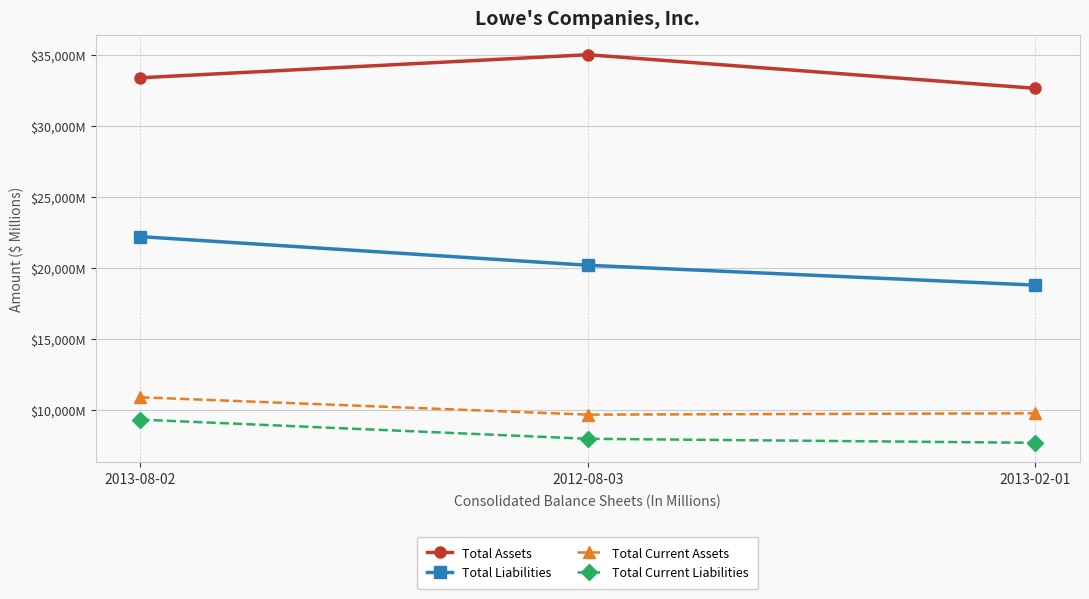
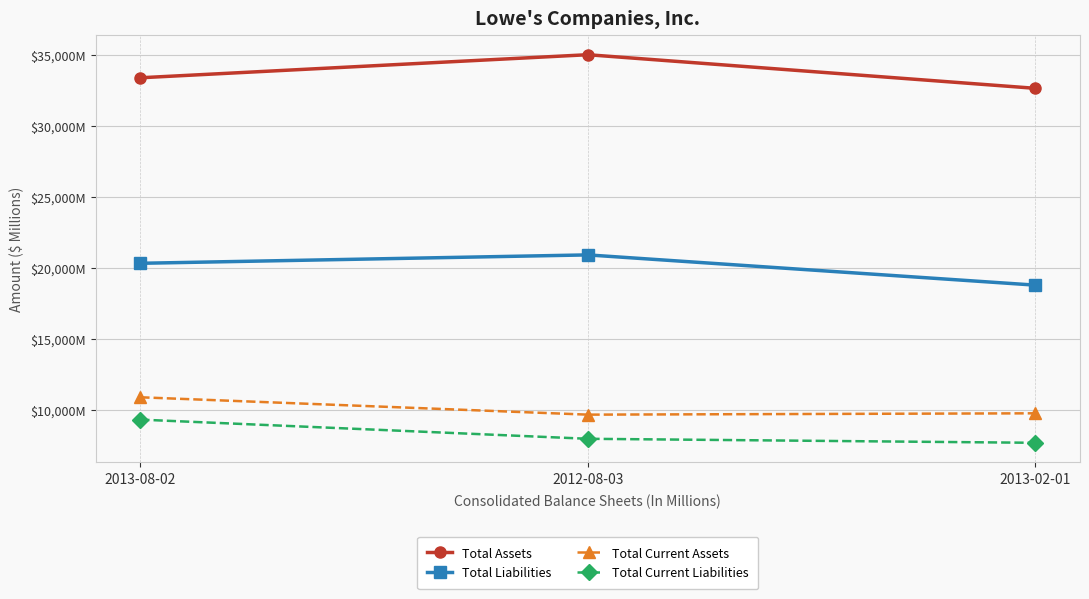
  {
    "Total Assets": {
      "2013-08-02": "$33,400,000,000",
      "2012-08-03": "$35,000,000,000",
      "2013-02-01": "$32,700,000,000"
    },
    "Total Liabilities": {
-     "2013-08-02": "$22,200,000,000",
-     "2012-08-03": "$20,200,000,000",
+     "2013-08-02": "$20,300,000,000",
+     "2012-08-03": "$20,900,000,000",
      "2013-02-01": "$18,800,000,000"
    },
    "Total Current Assets": {
      "2013-08-02": "$10,900,000,000",
      "2012-08-03": "$9,700,000,000",
      "2013-02-01": "$9,800,000,000"
    },
    "Total Current Liabilities": {
      "2013-08-02": "$9,300,000,000",
      "2012-08-03": "$8,000,000,000",
      "2013-02-01": "$7,700,000,000"
    }
  }
